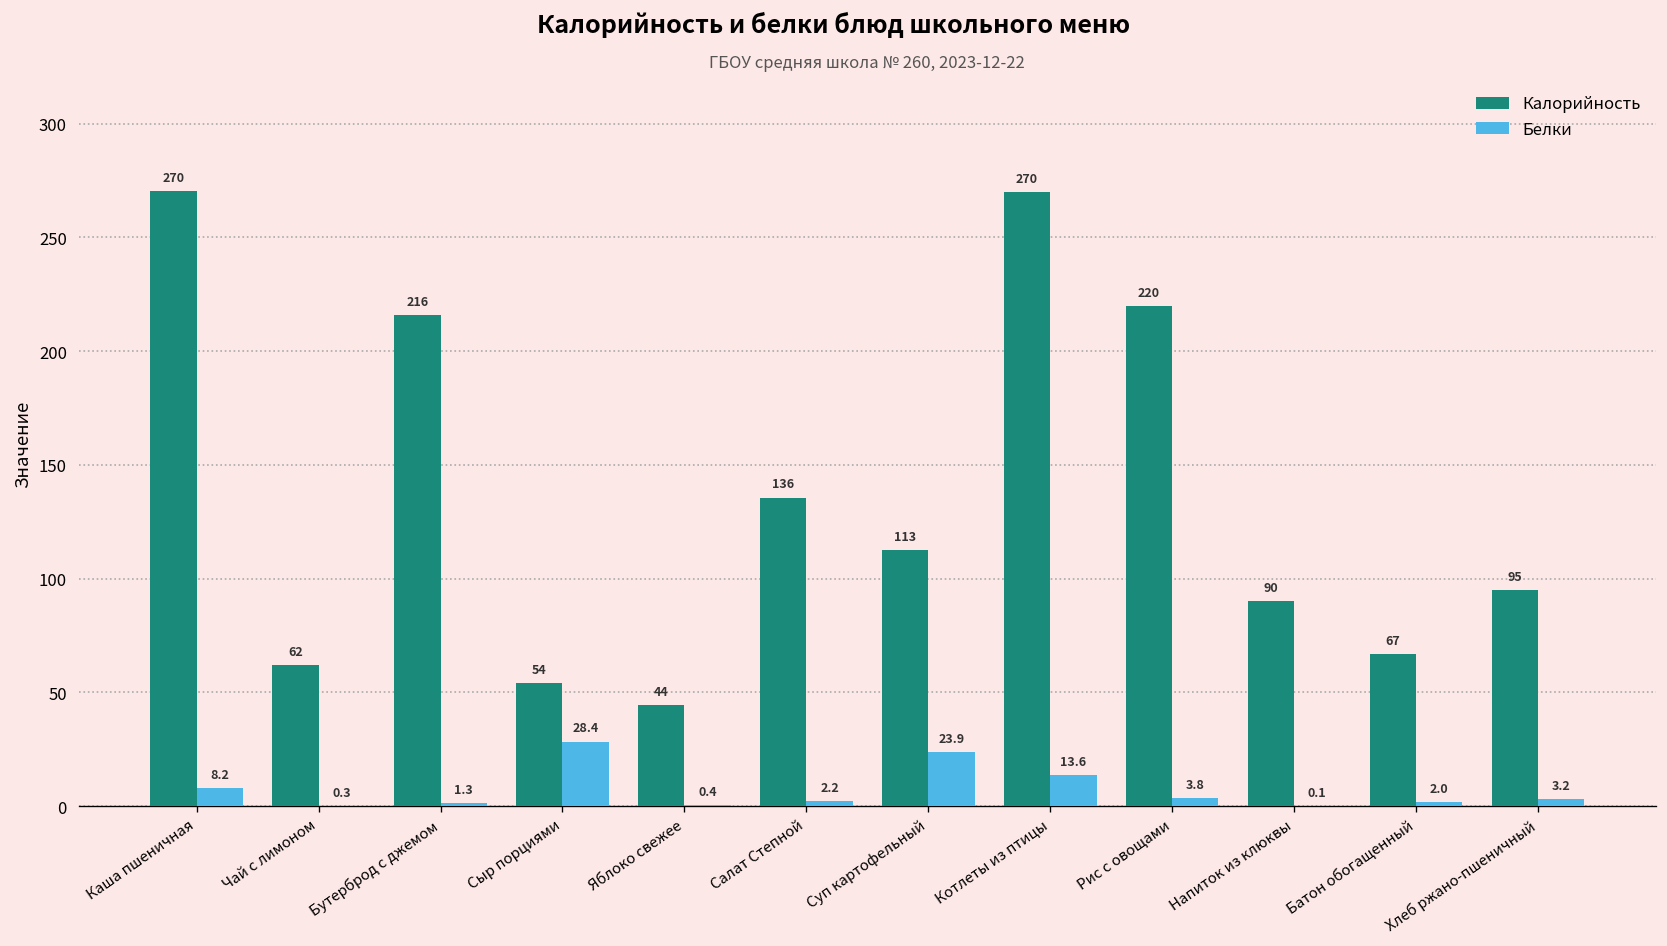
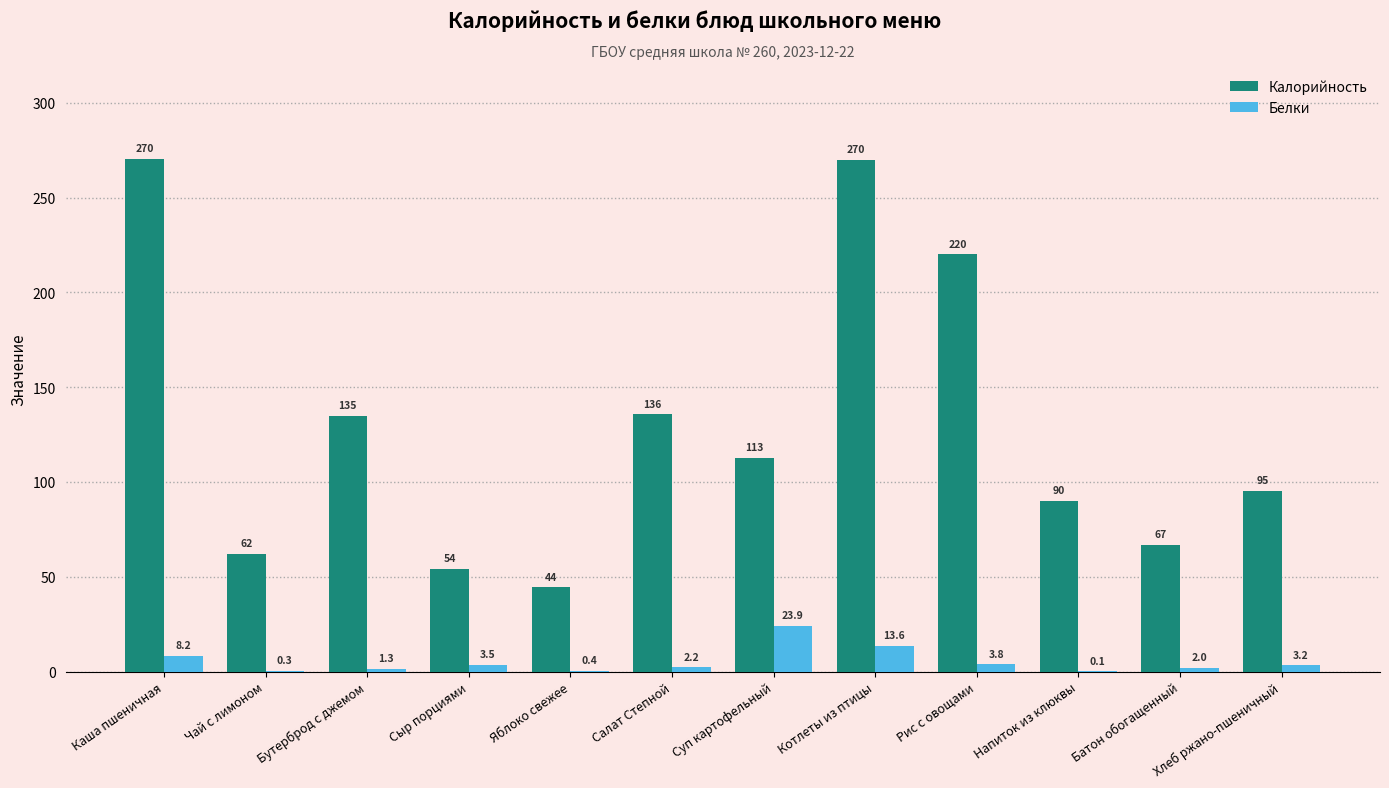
  {
    "Калорийность": {
      "Каша пшеничная": 270,
      "Чай с лимоном": 62,
-     "Бутерброд с джемом": 216,
+     "Бутерброд с джемом": 135,
      "Сыр порциями": 54,
      "Яблоко свежее": 44,
      "Салат Степной": 136,
      "Суп картофельный": 113,
      "Котлеты из птицы": 270,
      "Рис с овощами": 220,
      "Напиток из клюквы": 90,
      "Батон обогащенный": 67,
      "Хлеб ржано-пшеничный": 95
    },
    "Белки": {
      "Каша пшеничная": 8.2,
      "Чай с лимоном": 0.3,
      "Бутерброд с джемом": 1.3,
-     "Сыр порциями": 28.4,
+     "Сыр порциями": 3.5,
      "Яблоко свежее": 0.4,
      "Салат Степной": 2.2,
      "Суп картофельный": 23.9,
      "Котлеты из птицы": 13.6,
      "Рис с овощами": 3.8,
      "Напиток из клюквы": 0.1,
      "Батон обогащенный": 2.0,
      "Хлеб ржано-пшеничный": 3.2
    }
  }
